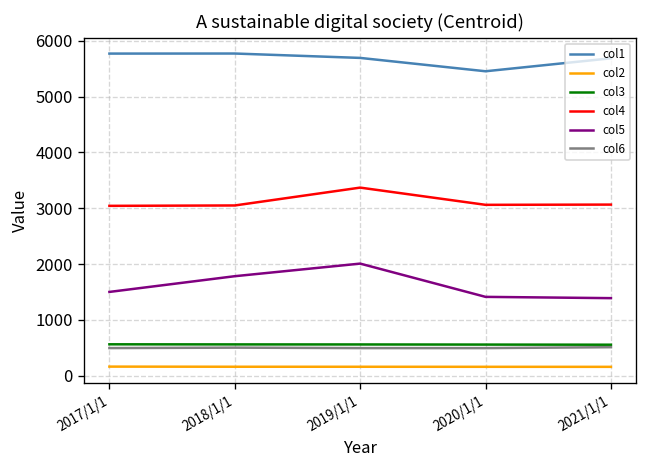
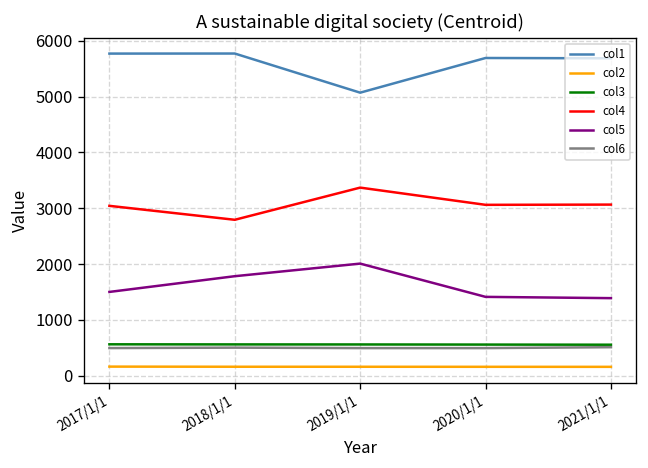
  {
    "col1": {
      "2017/1/1": 5800,
      "2018/1/1": 5800,
-     "2019/1/1": 5700,
-     "2020/1/1": 5500
+     "2019/1/1": 5100,
+     "2020/1/1": 5700
    },
    "col2": {
      "2017/1/1": 200,
      "2018/1/1": 200,
      "2019/1/1": 200,
      "2020/1/1": 200,
      "2021/1/1": 200
    },
    "col3": {
      "2017/1/1": 600,
      "2018/1/1": 600,
      "2019/1/1": 600,
      "2020/1/1": 600
    },
    "col4": {
      "2017/1/1": 3000,
-     "2018/1/1": 3100,
+     "2018/1/1": 2800,
      "2019/1/1": 3400,
      "2020/1/1": 3100,
      "2021/1/1": 3100
    },
    "col5": {
      "2017/1/1": 1500,
      "2018/1/1": 1800,
      "2019/1/1": 2000,
      "2020/1/1": 1400,
      "2021/1/1": 1400
    },
    "col6": {
      "2017/1/1": 500,
      "2018/1/1": 500,
      "2019/1/1": 500,
      "2020/1/1": 500
    }
  }
